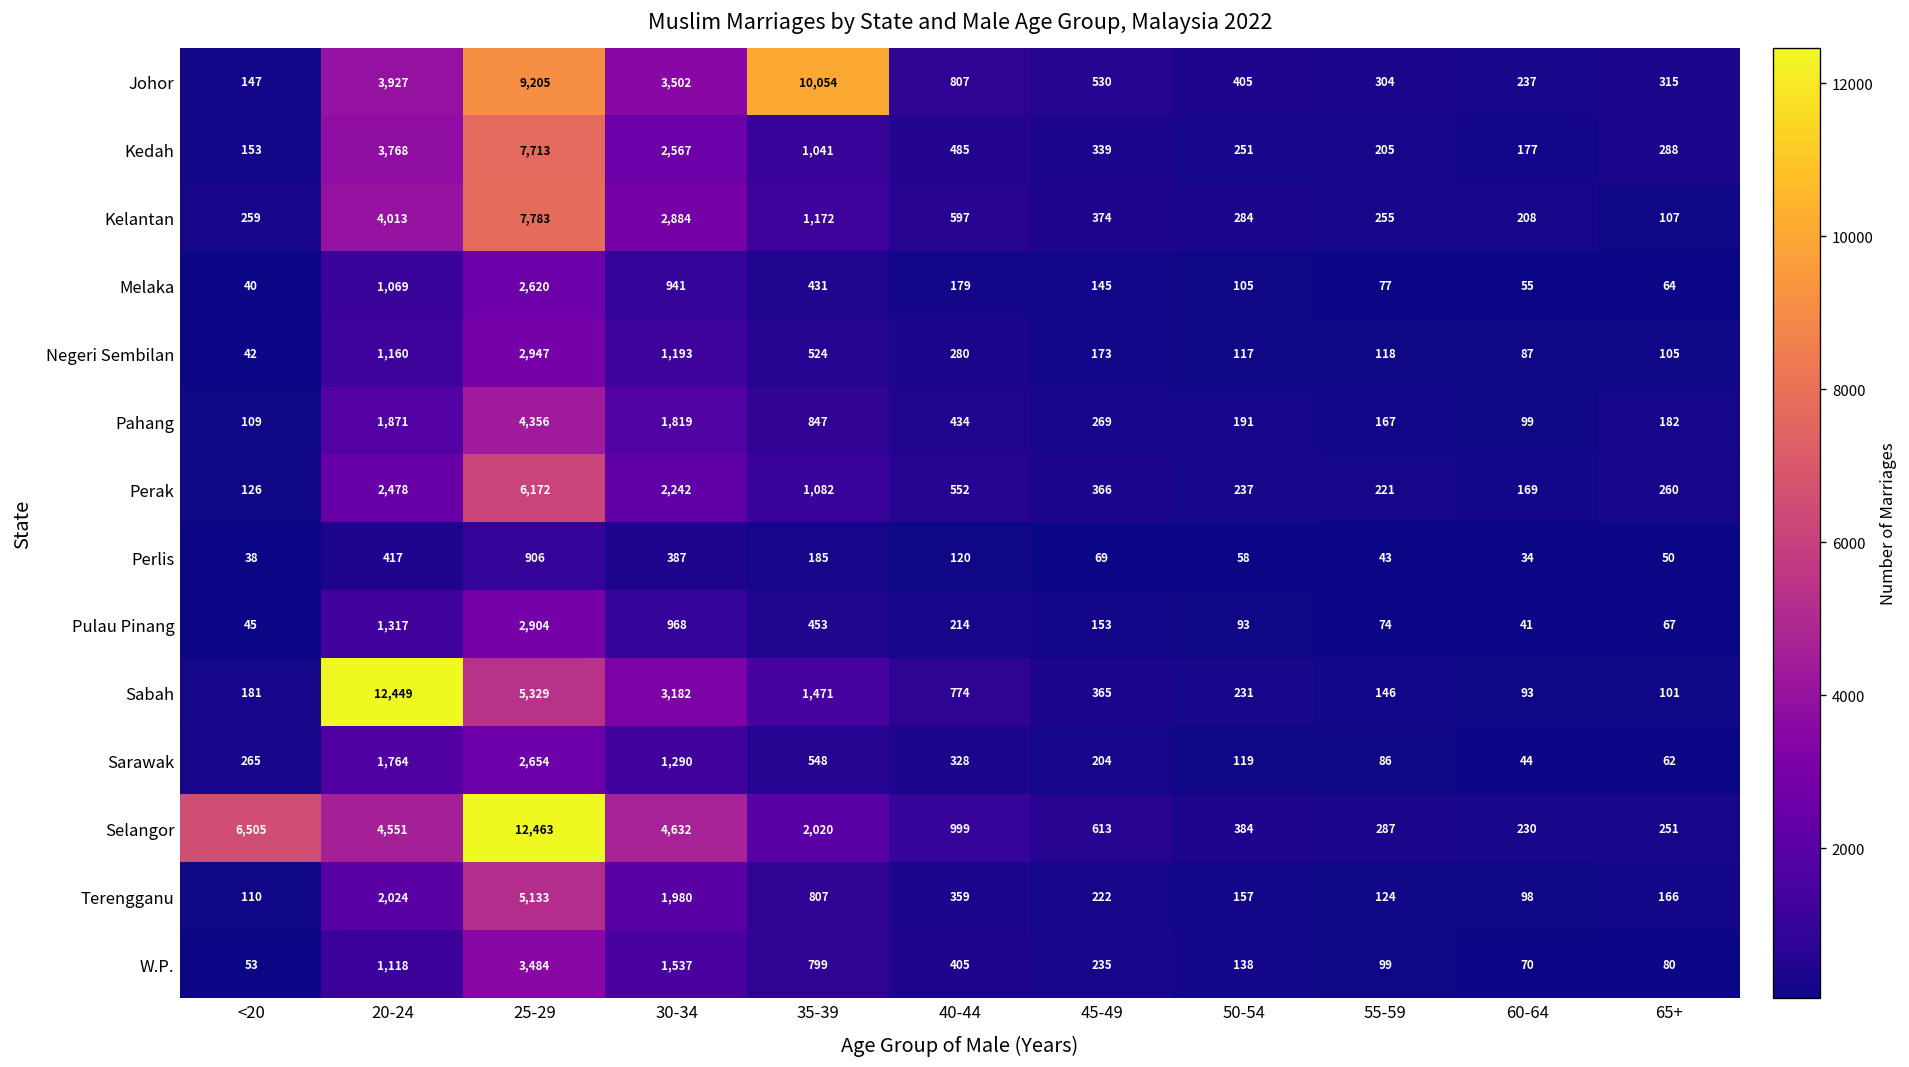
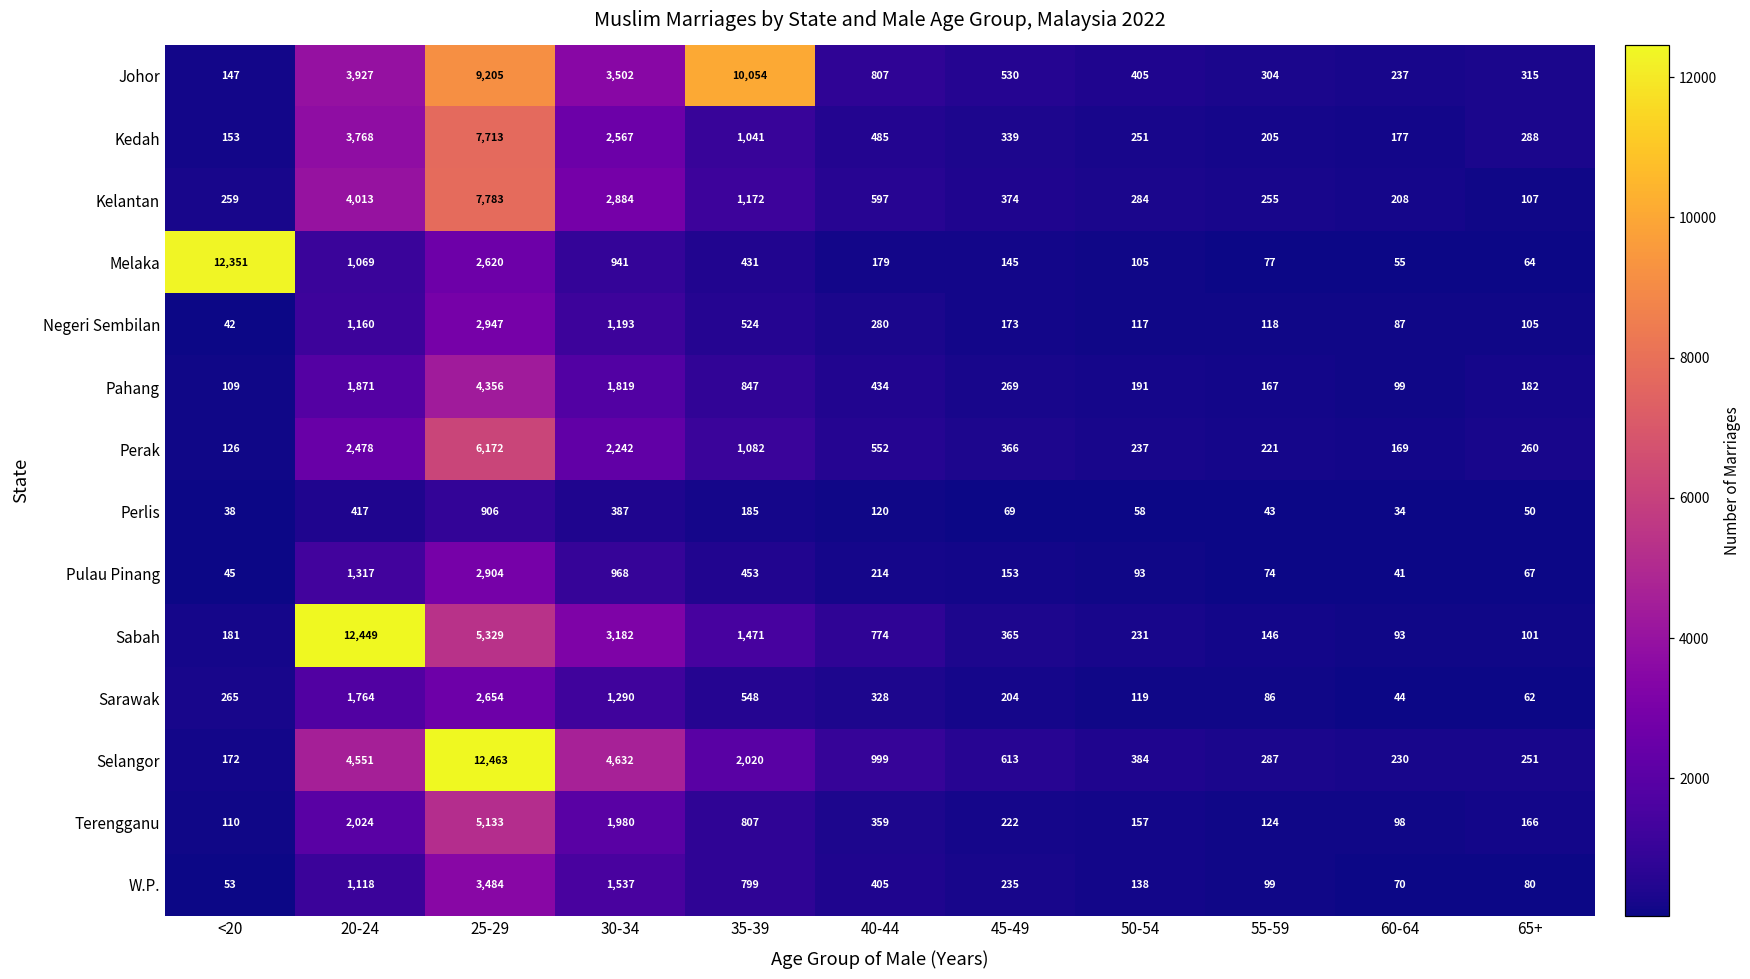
  {
    "Johor": {
      "<20": "147",
      "20-24": "3,927",
      "25-29": "9,205",
      "30-34": "3,502",
      "35-39": "10,054",
      "40-44": "807",
      "45-49": "530",
      "50-54": "405",
      "55-59": "304",
      "60-64": "237",
      "65+": "315"
    },
    "Kedah": {
      "<20": "153",
      "20-24": "3,768",
      "25-29": "7,713",
      "30-34": "2,567",
      "35-39": "1,041",
      "40-44": "485",
      "45-49": "339",
      "50-54": "251",
      "55-59": "205",
      "60-64": "177",
      "65+": "288"
    },
    "Kelantan": {
      "<20": "259",
      "20-24": "4,013",
      "25-29": "7,783",
      "30-34": "2,884",
      "35-39": "1,172",
      "40-44": "597",
      "45-49": "374",
      "50-54": "284",
      "55-59": "255",
      "60-64": "208",
      "65+": "107"
    },
    "Melaka": {
-     "<20": "40",
+     "<20": "12,351",
      "20-24": "1,069",
      "25-29": "2,620",
      "30-34": "941",
      "35-39": "431",
      "40-44": "179",
      "45-49": "145",
      "50-54": "105",
      "55-59": "77",
      "60-64": "55",
      "65+": "64"
    },
    "Negeri Sembilan": {
      "<20": "42",
      "20-24": "1,160",
      "25-29": "2,947",
      "30-34": "1,193",
      "35-39": "524",
      "40-44": "280",
      "45-49": "173",
      "50-54": "117",
      "55-59": "118",
      "60-64": "87",
      "65+": "105"
    },
    "Pahang": {
      "<20": "109",
      "20-24": "1,871",
      "25-29": "4,356",
      "30-34": "1,819",
      "35-39": "847",
      "40-44": "434",
      "45-49": "269",
      "50-54": "191",
      "55-59": "167",
      "60-64": "99",
      "65+": "182"
    },
    "Perak": {
      "<20": "126",
      "20-24": "2,478",
      "25-29": "6,172",
      "30-34": "2,242",
      "35-39": "1,082",
      "40-44": "552",
      "45-49": "366",
      "50-54": "237",
      "55-59": "221",
      "60-64": "169",
      "65+": "260"
    },
    "Perlis": {
      "<20": "38",
      "20-24": "417",
      "25-29": "906",
      "30-34": "387",
      "35-39": "185",
      "40-44": "120",
      "45-49": "69",
      "50-54": "58",
      "55-59": "43",
      "60-64": "34",
      "65+": "50"
    },
    "Pulau Pinang": {
      "<20": "45",
      "20-24": "1,317",
      "25-29": "2,904",
      "30-34": "968",
      "35-39": "453",
      "40-44": "214",
      "45-49": "153",
      "50-54": "93",
      "55-59": "74",
      "60-64": "41",
      "65+": "67"
    },
    "Sabah": {
      "<20": "181",
      "20-24": "12,449",
      "25-29": "5,329",
      "30-34": "3,182",
      "35-39": "1,471",
      "40-44": "774",
      "45-49": "365",
      "50-54": "231",
      "55-59": "146",
      "60-64": "93",
      "65+": "101"
    },
    "Sarawak": {
      "<20": "265",
      "20-24": "1,764",
      "25-29": "2,654",
      "30-34": "1,290",
      "35-39": "548",
      "40-44": "328",
      "45-49": "204",
      "50-54": "119",
      "55-59": "86",
      "60-64": "44",
      "65+": "62"
    },
    "Selangor": {
-     "<20": "6,505",
+     "<20": "172",
      "20-24": "4,551",
      "25-29": "12,463",
      "30-34": "4,632",
      "35-39": "2,020",
      "40-44": "999",
      "45-49": "613",
      "50-54": "384",
      "55-59": "287",
      "60-64": "230",
      "65+": "251"
    },
    "Terengganu": {
      "<20": "110",
      "20-24": "2,024",
      "25-29": "5,133",
      "30-34": "1,980",
      "35-39": "807",
      "40-44": "359",
      "45-49": "222",
      "50-54": "157",
      "55-59": "124",
      "60-64": "98",
      "65+": "166"
    },
    "W.P.": {
      "<20": "53",
      "20-24": "1,118",
      "25-29": "3,484",
      "30-34": "1,537",
      "35-39": "799",
      "40-44": "405",
      "45-49": "235",
      "50-54": "138",
      "55-59": "99",
      "60-64": "70",
      "65+": "80"
    }
  }
